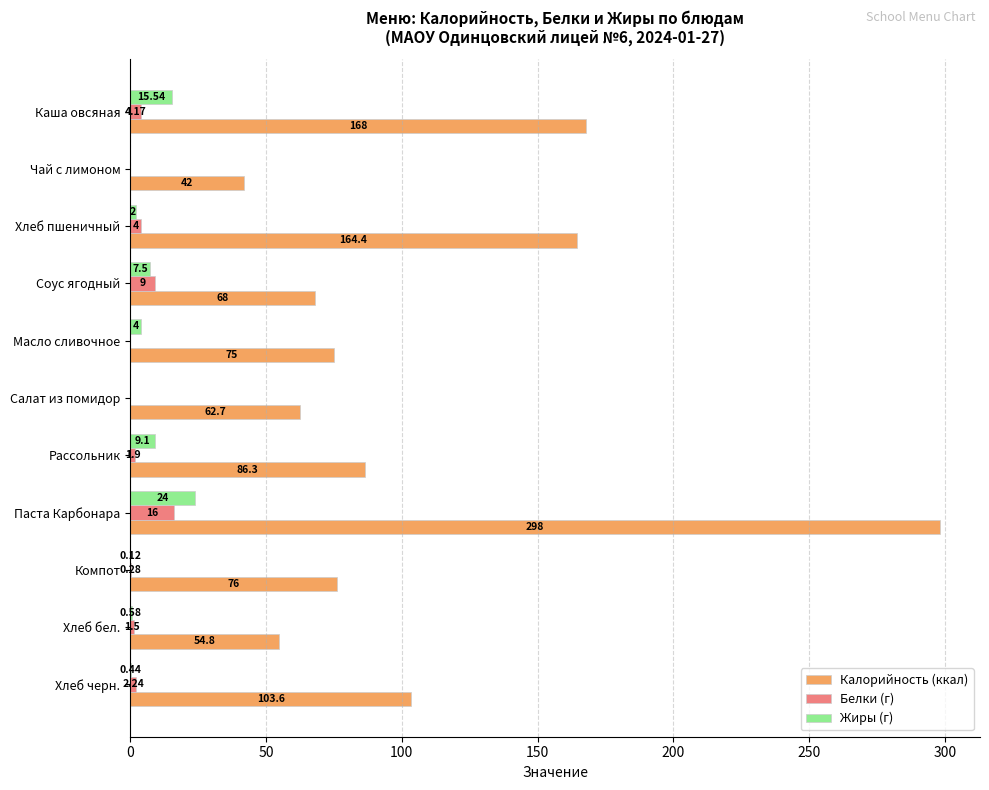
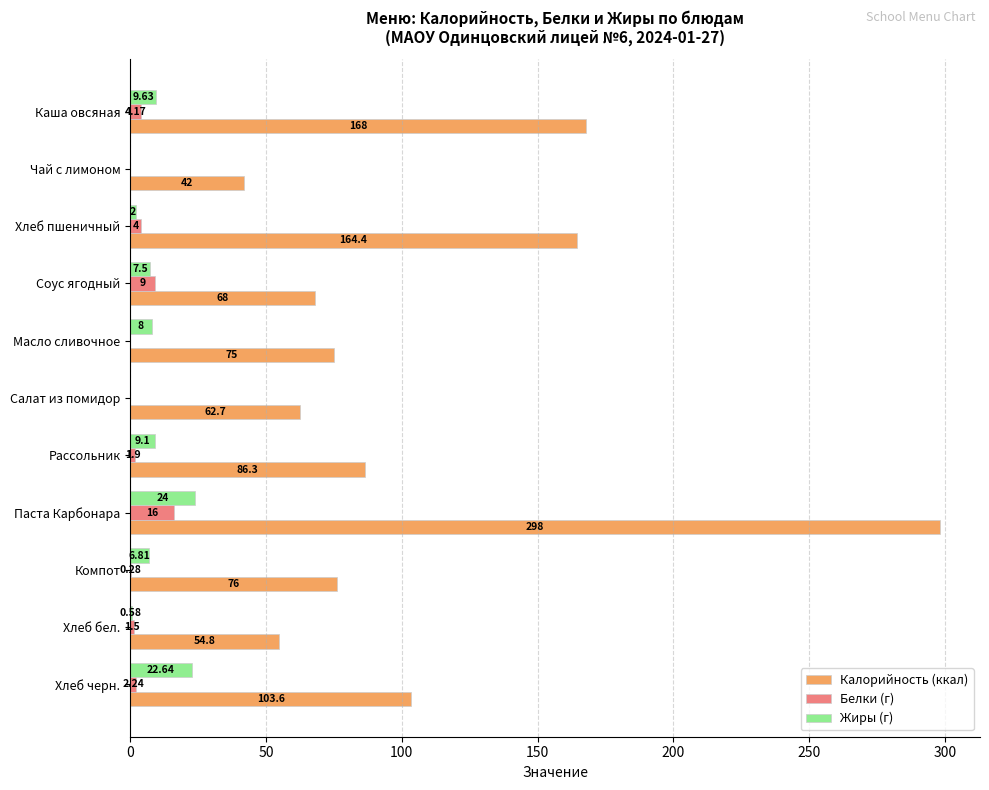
  {
    "Жиры (г)": {
-     "Каша овсяная": 15.54,
+     "Каша овсяная": 9.63,
      "Хлеб пшеничный": 2,
      "Соус ягодный": 7.5,
-     "Масло сливочное": 4,
+     "Масло сливочное": 8,
      "Рассольник": 9.1,
      "Паста Карбонара": 24,
-     "Компот": 0.12,
+     "Компот": 6.81,
      "Хлеб бел.": 0.58,
-     "Хлеб черн.": 0.44
+     "Хлеб черн.": 22.64
    }
  }
